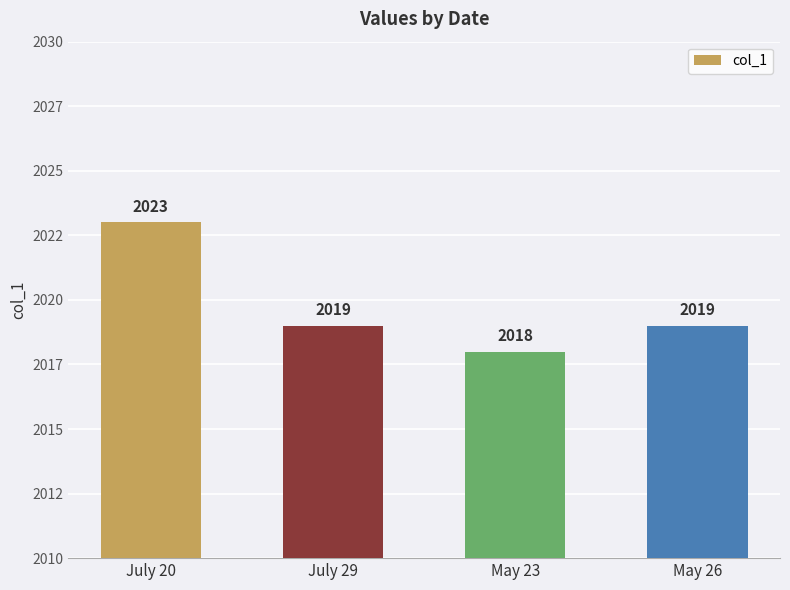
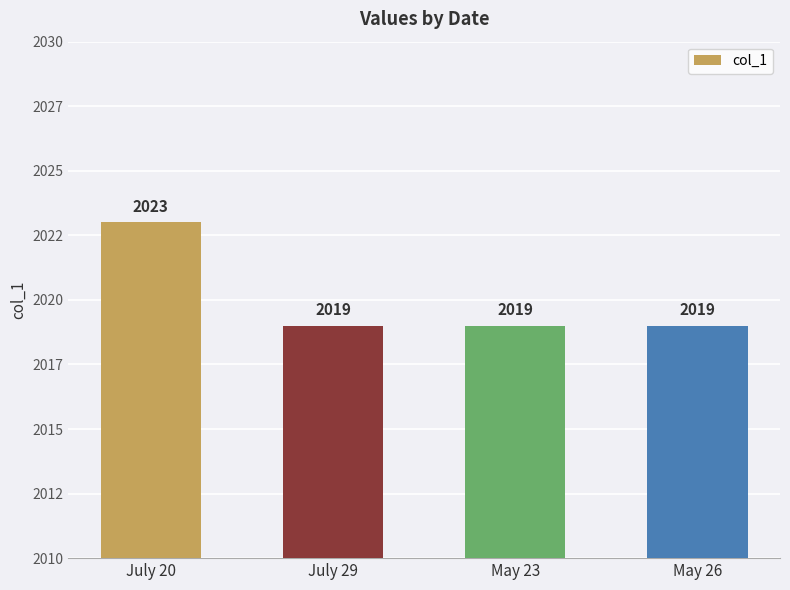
  {
    "July 20": 2023,
    "July 29": 2019,
-   "May 23": 2018,
+   "May 23": 2019,
    "May 26": 2019
  }
